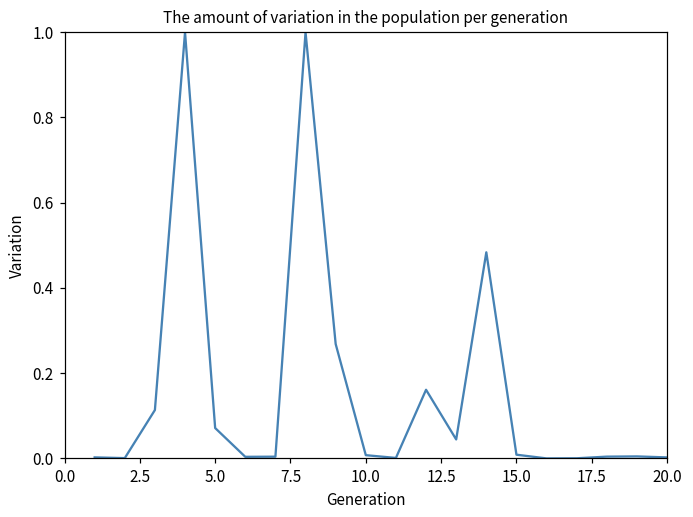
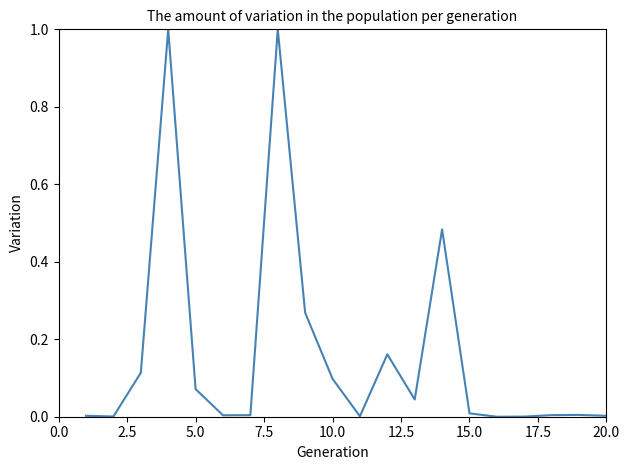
  {
    "5.0": 0.07,
-   "10.0": 0.01,
+   "10.0": 0.10,
    "15.0": 0.01,
    "20.0": 0.00
  }
